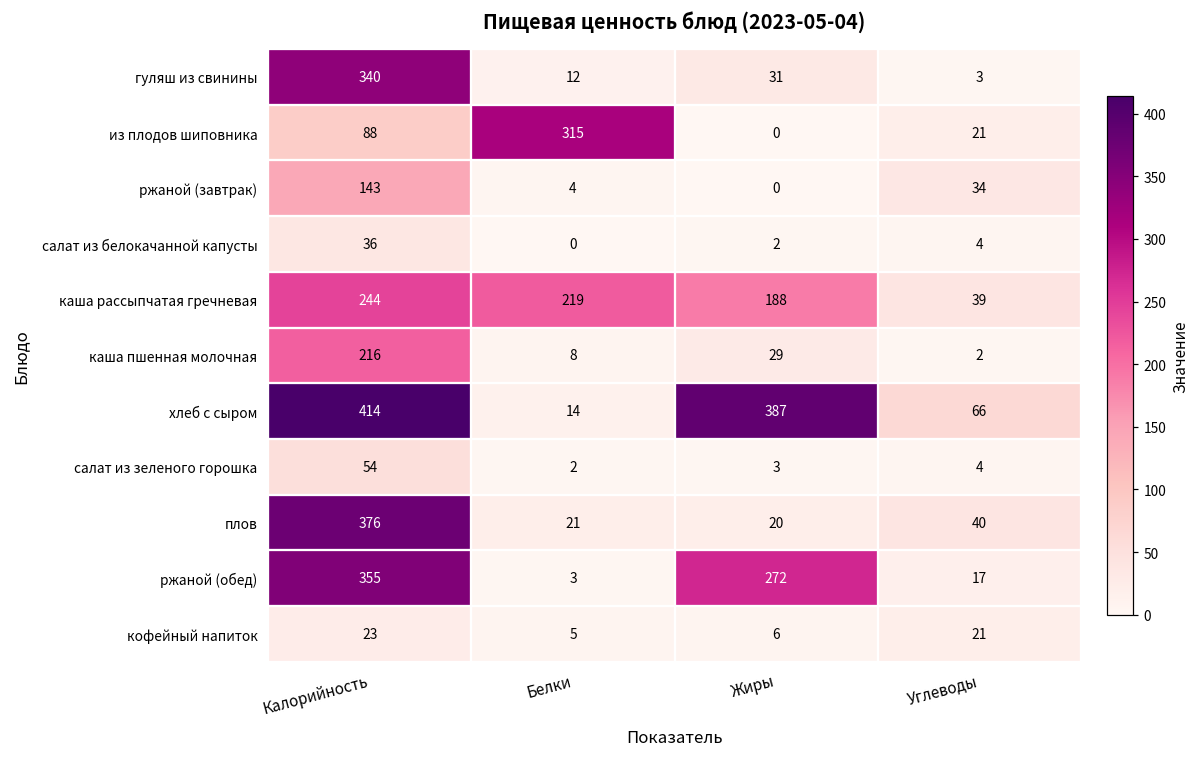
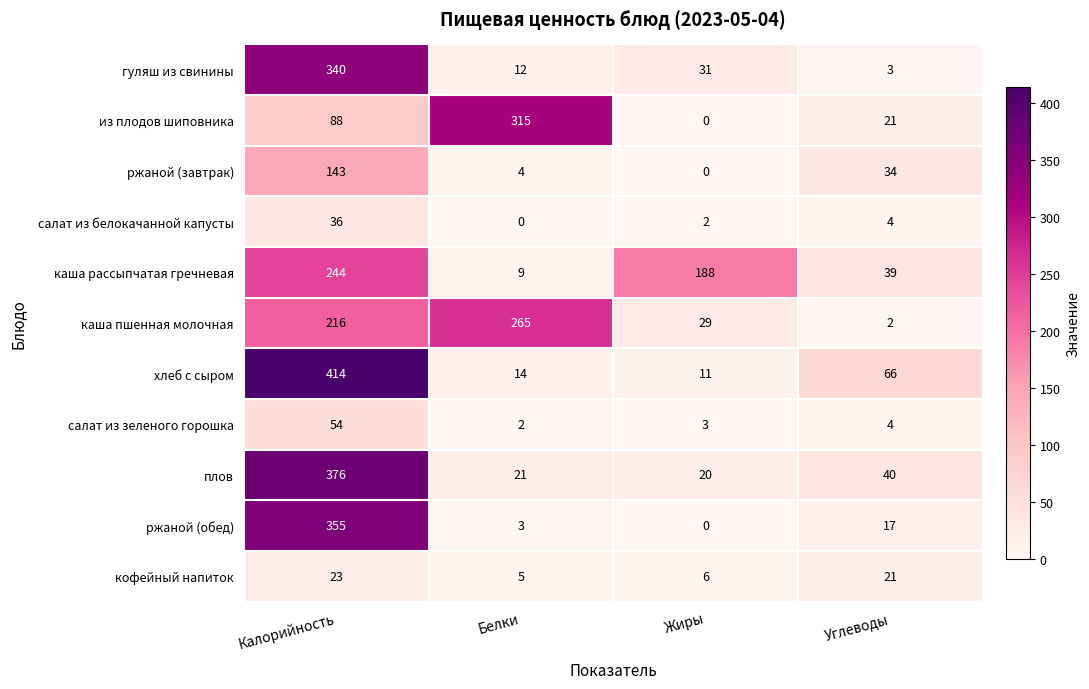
  {
    "гуляш из свинины": {
      "Калорийность": 340,
      "Белки": 12,
      "Жиры": 31,
      "Углеводы": 3
    },
    "из плодов шиповника": {
      "Калорийность": 88,
      "Белки": 315,
      "Жиры": 0,
      "Углеводы": 21
    },
    "ржаной (завтрак)": {
      "Калорийность": 143,
      "Белки": 4,
      "Жиры": 0,
      "Углеводы": 34
    },
    "салат из белокачанной капусты": {
      "Калорийность": 36,
      "Белки": 0,
      "Жиры": 2,
      "Углеводы": 4
    },
    "каша рассыпчатая гречневая": {
      "Калорийность": 244,
-     "Белки": 219,
+     "Белки": 9,
      "Жиры": 188,
      "Углеводы": 39
    },
    "каша пшенная молочная": {
      "Калорийность": 216,
-     "Белки": 8,
+     "Белки": 265,
      "Жиры": 29,
      "Углеводы": 2
    },
    "хлеб с сыром": {
      "Калорийность": 414,
      "Белки": 14,
-     "Жиры": 387,
+     "Жиры": 11,
      "Углеводы": 66
    },
    "салат из зеленого горошка": {
      "Калорийность": 54,
      "Белки": 2,
      "Жиры": 3,
      "Углеводы": 4
    },
    "плов": {
      "Калорийность": 376,
      "Белки": 21,
      "Жиры": 20,
      "Углеводы": 40
    },
    "ржаной (обед)": {
      "Калорийность": 355,
      "Белки": 3,
-     "Жиры": 272,
+     "Жиры": 0,
      "Углеводы": 17
    },
    "кофейный напиток": {
      "Калорийность": 23,
      "Белки": 5,
      "Жиры": 6,
      "Углеводы": 21
    }
  }
